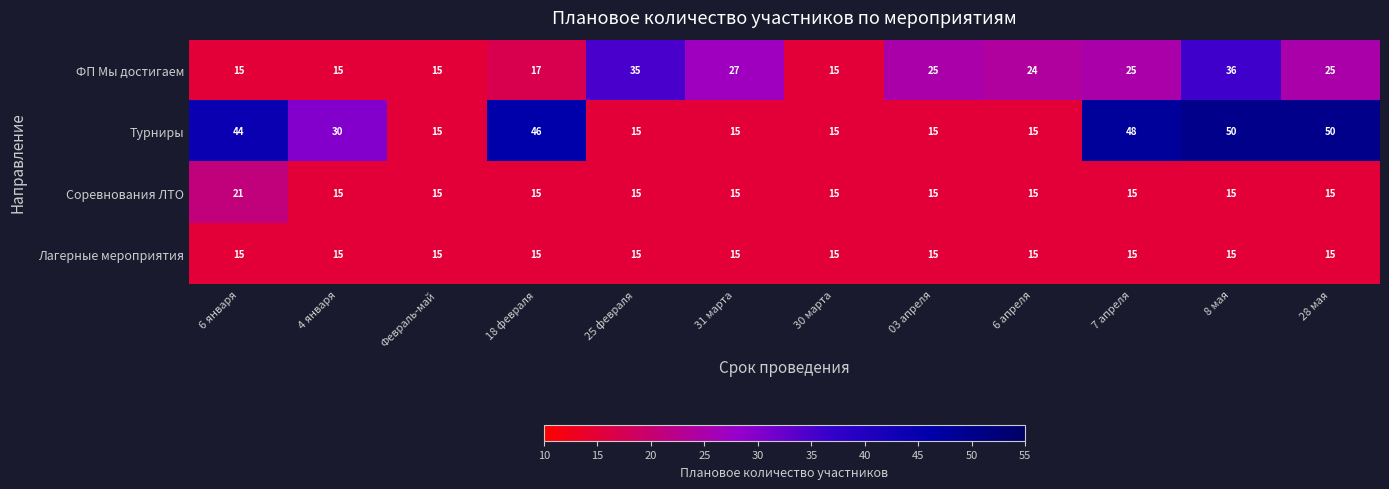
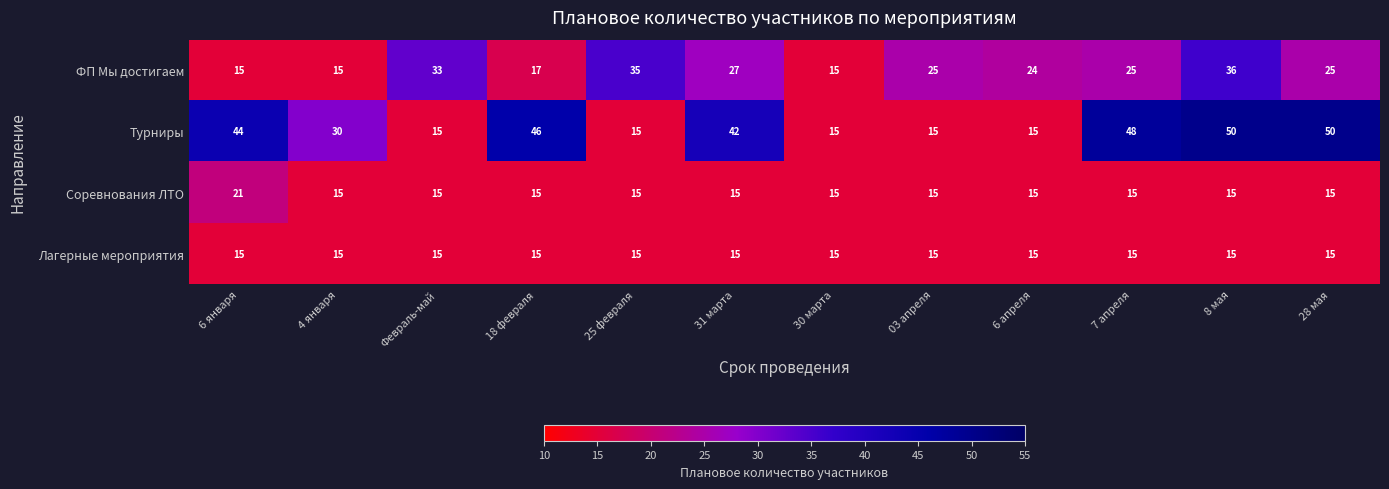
  {
    "ФП Мы достигаем": {
      "6 января": 15,
      "4 января": 15,
-     "Февраль-май": 15,
+     "Февраль-май": 33,
      "18 февраля": 17,
      "25 февраля": 35,
      "31 марта": 27,
      "30 марта": 15,
      "03 апреля": 25,
      "6 апреля": 24,
      "7 апреля": 25,
      "8 мая": 36,
      "28 мая": 25
    },
    "Турниры": {
      "6 января": 44,
      "4 января": 30,
      "Февраль-май": 15,
      "18 февраля": 46,
      "25 февраля": 15,
-     "31 марта": 15,
+     "31 марта": 42,
      "30 марта": 15,
      "03 апреля": 15,
      "6 апреля": 15,
      "7 апреля": 48,
      "8 мая": 50,
      "28 мая": 50
    },
    "Соревнования ЛТО": {
      "6 января": 21,
      "4 января": 15,
      "Февраль-май": 15,
      "18 февраля": 15,
      "25 февраля": 15,
      "31 марта": 15,
      "30 марта": 15,
      "03 апреля": 15,
      "6 апреля": 15,
      "7 апреля": 15,
      "8 мая": 15,
      "28 мая": 15
    },
    "Лагерные мероприятия": {
      "6 января": 15,
      "4 января": 15,
      "Февраль-май": 15,
      "18 февраля": 15,
      "25 февраля": 15,
      "31 марта": 15,
      "30 марта": 15,
      "03 апреля": 15,
      "6 апреля": 15,
      "7 апреля": 15,
      "8 мая": 15,
      "28 мая": 15
    }
  }
